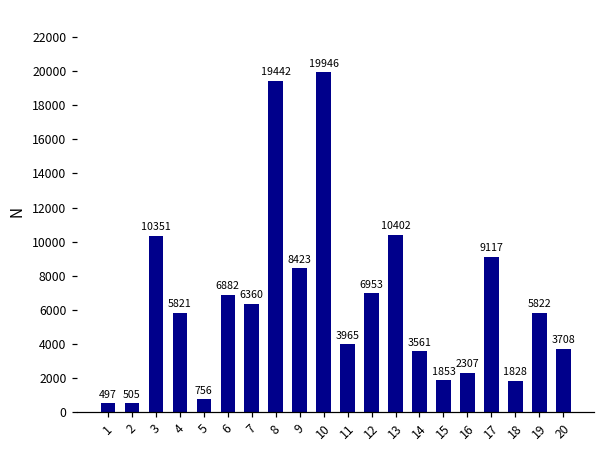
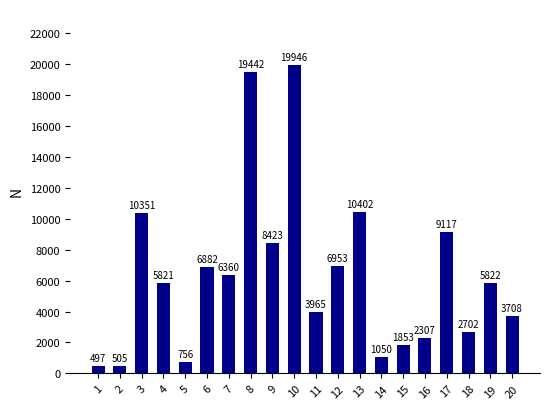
  {
    "1": 497,
    "2": 505,
    "3": 10351,
    "4": 5821,
    "5": 756,
    "6": 6882,
    "7": 6360,
    "8": 19442,
    "9": 8423,
    "10": 19946,
    "11": 3965,
    "12": 6953,
    "13": 10402,
-   "14": 3561,
+   "14": 1050,
    "15": 1853,
    "16": 2307,
    "17": 9117,
-   "18": 1828,
+   "18": 2702,
    "19": 5822,
    "20": 3708
  }
